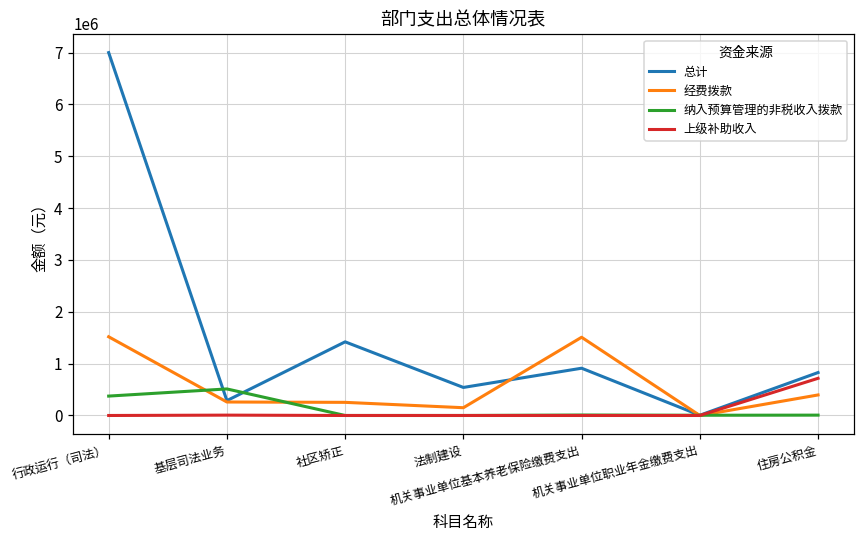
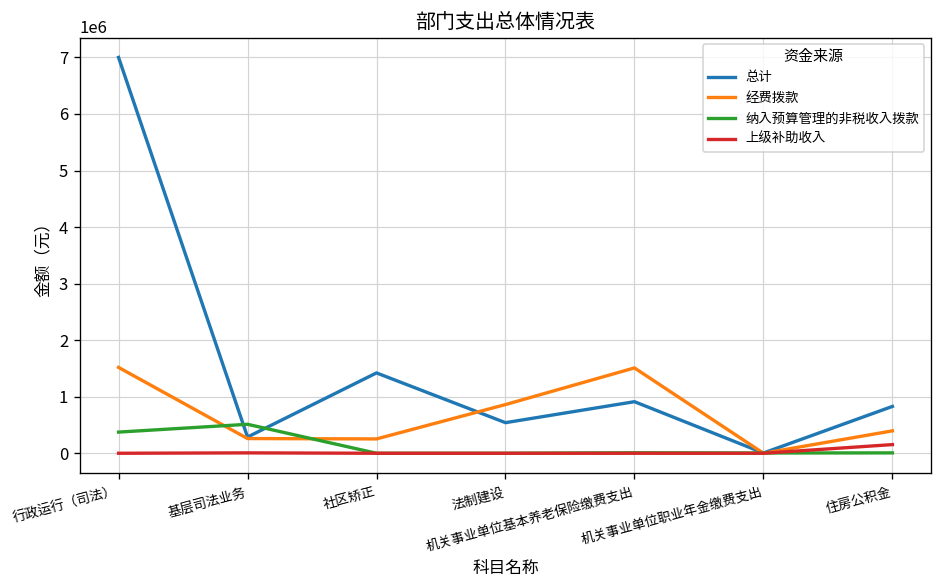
  {
    "总计": {
      "行政运行（司法）": 7000000,
      "社区矫正": 1400000,
      "法制建设": 500000,
      "机关事业单位基本养老保险缴费支出": 900000,
      "住房公积金": 800000
    },
    "经费拨款": {
      "行政运行（司法）": 1500000,
      "社区矫正": 300000,
-     "法制建设": 200000,
+     "法制建设": 900000,
      "机关事业单位基本养老保险缴费支出": 1500000,
      "住房公积金": 400000
    },
    "纳入预算管理的非税收入拨款": {
      "行政运行（司法）": 400000,
      "基层司法业务": 500000,
      "住房公积金": 0
    },
    "上级补助收入": {
      "行政运行（司法）": 0,
      "基层司法业务": 0,
-     "住房公积金": 700000
+     "住房公积金": 200000
    }
  }
